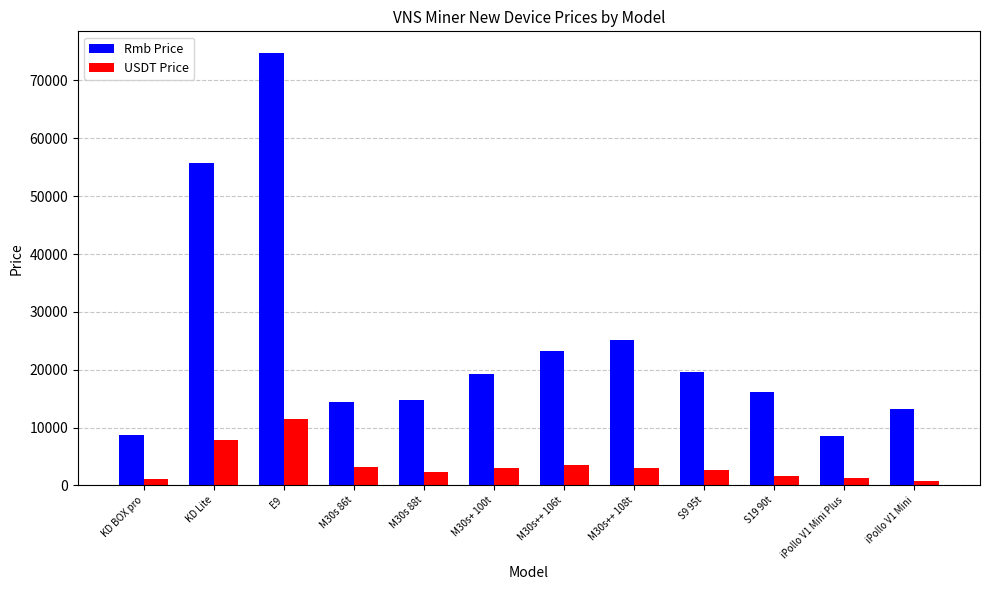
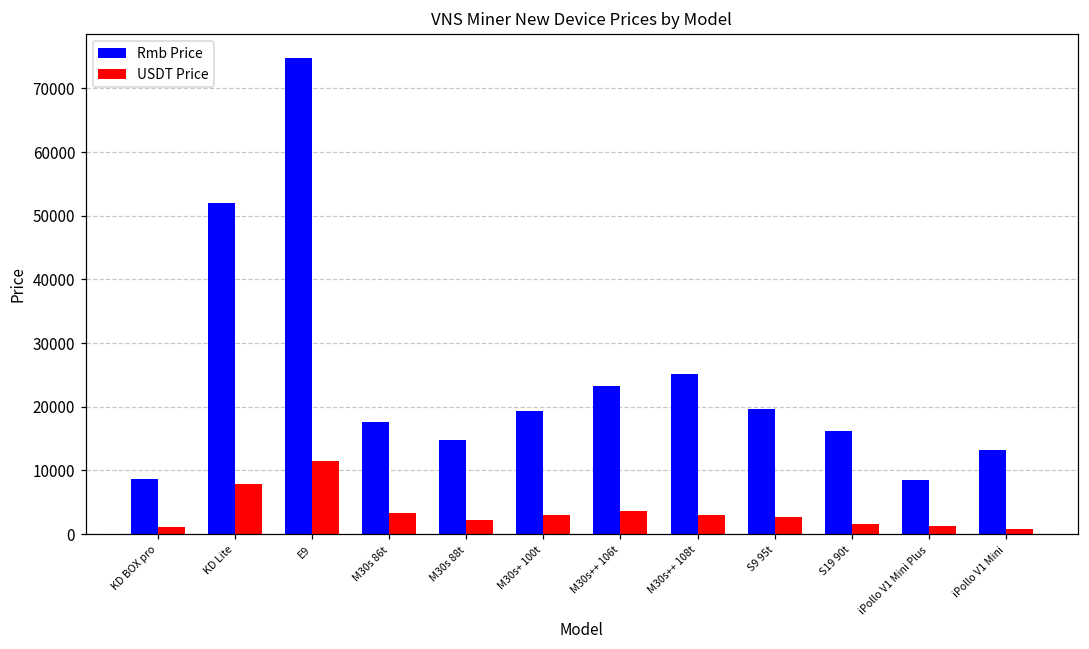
  {
    "Rmb Price": {
      "KD BOX pro": 9000,
-     "KD Lite": 56000,
+     "KD Lite": 52000,
      "E9": 75000,
-     "M30s 86t": 14000,
+     "M30s 86t": 18000,
      "M30s 88t": 15000,
      "M30s+ 100t": 19000,
      "M30s++ 106t": 23000,
      "M30s++ 108t": 25000,
      "S9 95t": 20000,
      "S19 90t": 16000,
      "iPollo V1 Mini Plus": 9000,
      "iPollo V1 Mini": 13000
    },
    "USDT Price": {
      "KD BOX pro": 1000,
      "KD Lite": 8000,
      "E9": 11000,
      "M30s 86t": 3000,
      "M30s 88t": 2000,
      "M30s+ 100t": 3000,
      "M30s++ 106t": 4000,
      "M30s++ 108t": 3000,
      "S9 95t": 3000,
      "S19 90t": 2000,
      "iPollo V1 Mini Plus": 1000,
      "iPollo V1 Mini": 1000
    }
  }
